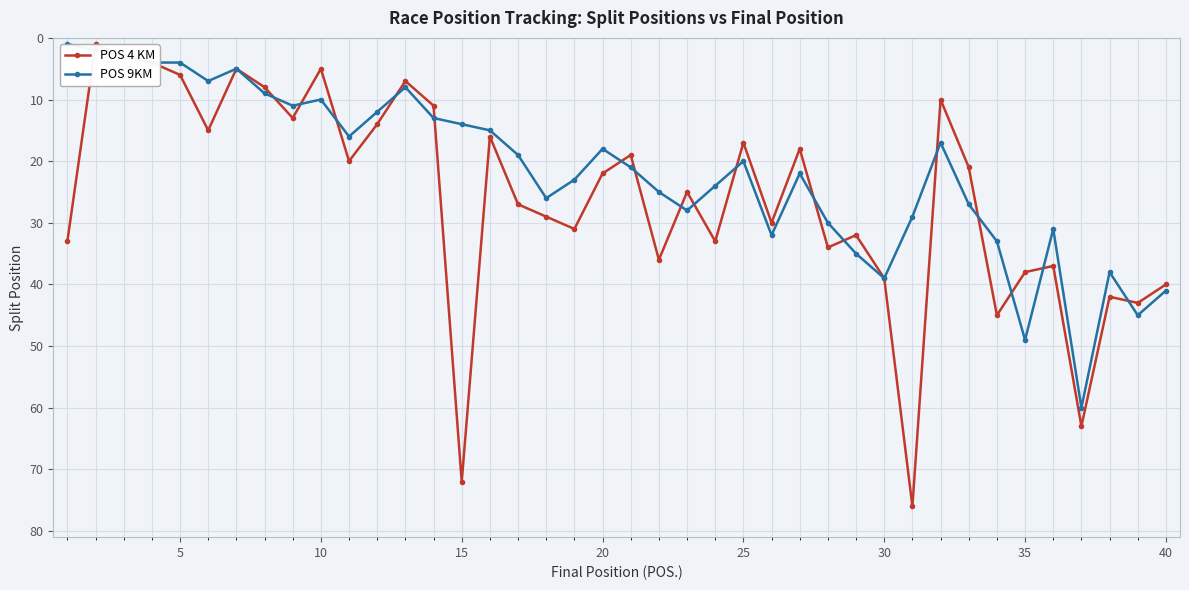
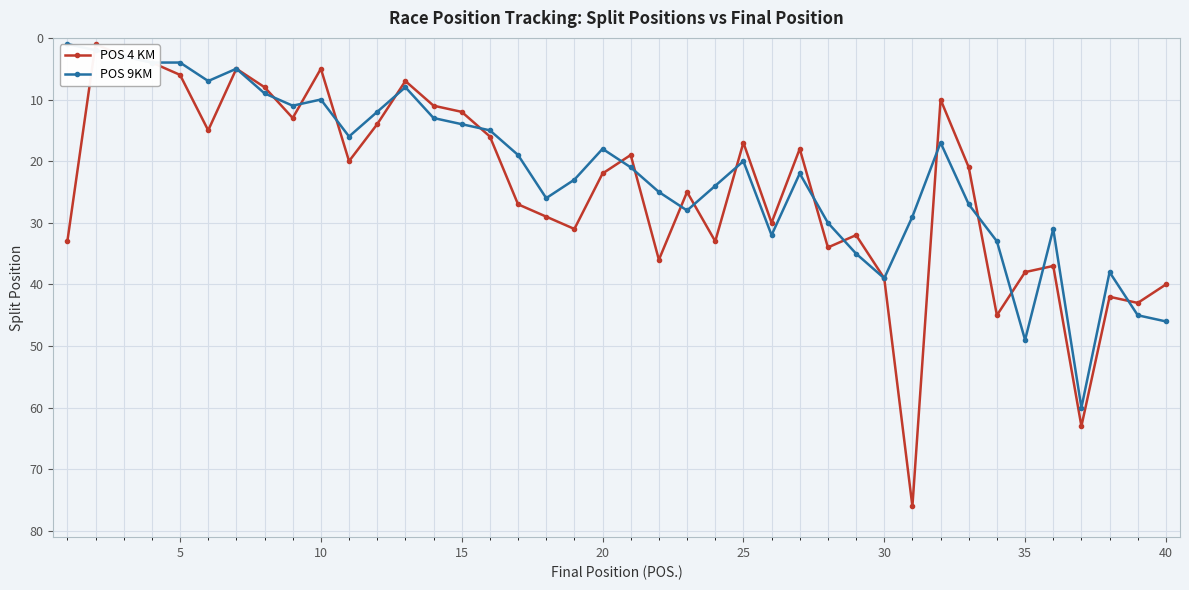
  {
    "POS 4 KM": {
      "5": 6,
      "10": 5,
-     "15": 72,
+     "15": 12,
      "20": 22,
      "25": 17,
      "35": 38,
      "40": 40
    },
    "POS 9KM": {
      "5": 4,
      "10": 10,
      "15": 14,
      "20": 18,
      "25": 20,
      "35": 49,
-     "40": 41
+     "40": 46
    }
  }
